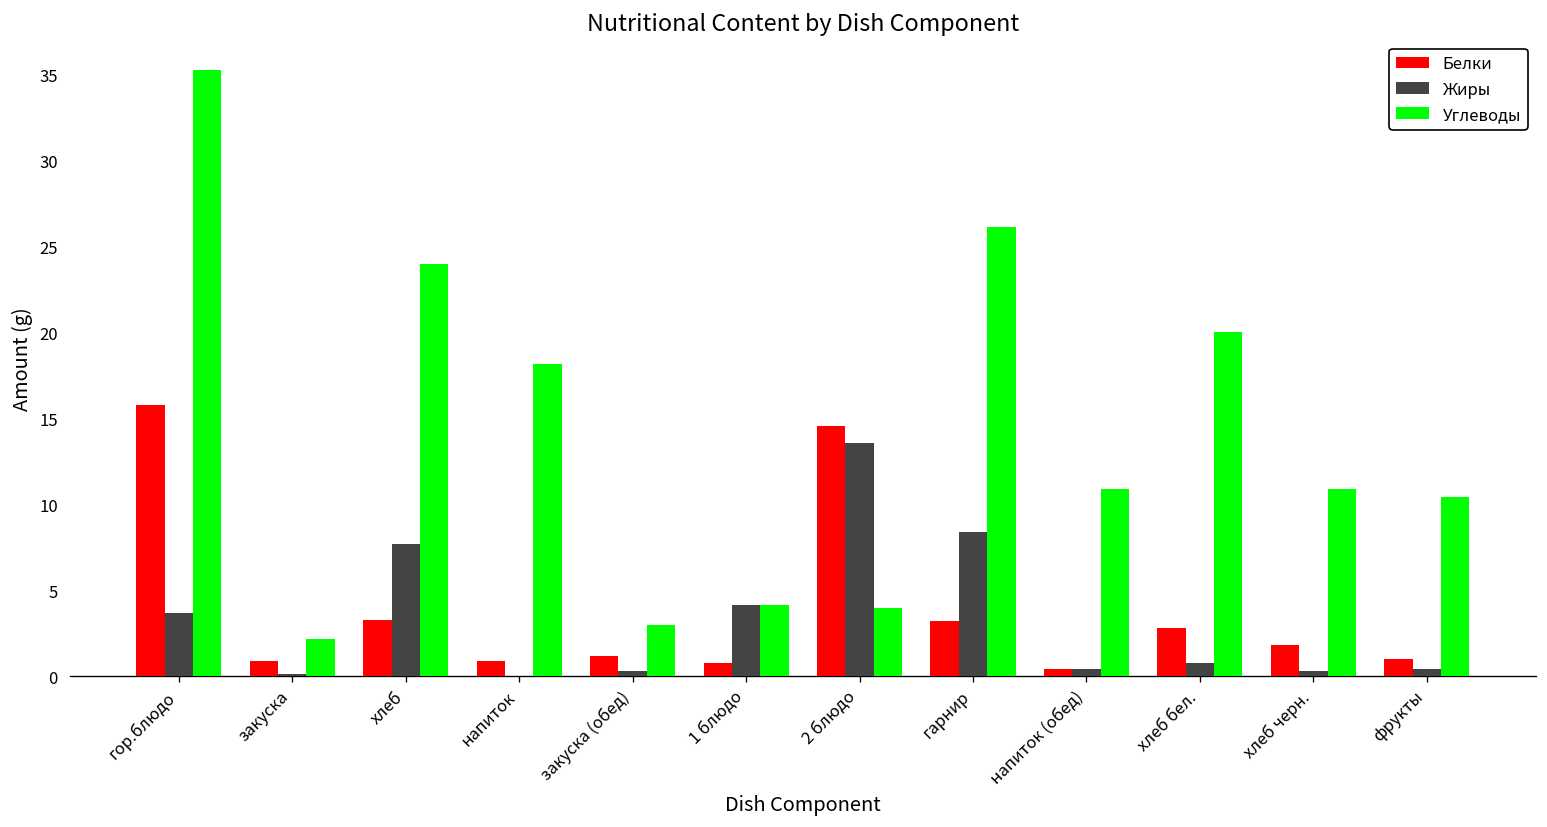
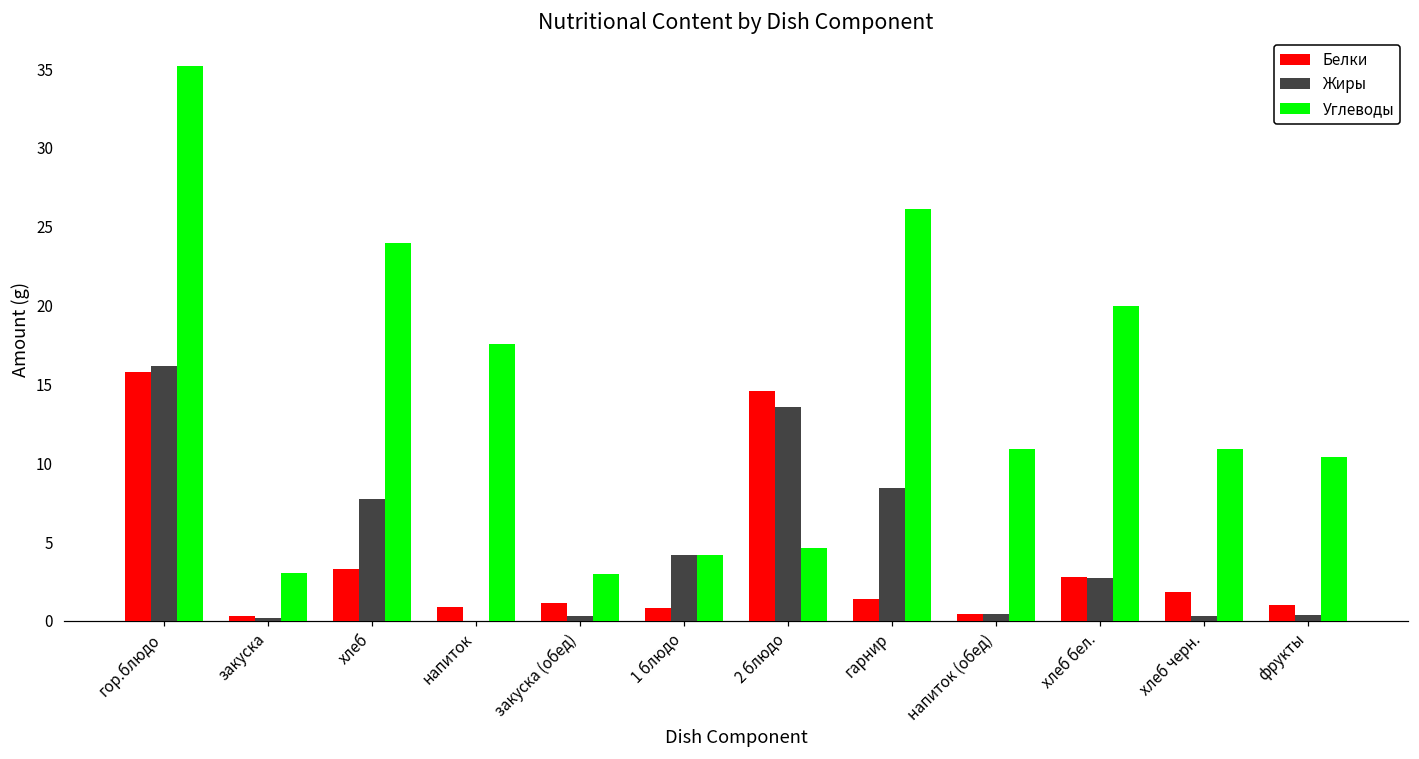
  {
    "Белки": {
      "гор.блюдо": 15.8,
-     "закуска": 0.9,
+     "закуска": 0.3,
      "хлеб": 3.3,
      "напиток": 0.9,
      "закуска (обед)": 1.2,
      "1 блюдо": 0.8,
      "2 блюдо": 14.6,
-     "гарнир": 3.2,
+     "гарнир": 1.4,
      "напиток (обед)": 0.4,
      "хлеб бел.": 2.8,
      "хлеб черн.": 1.8,
      "фрукты": 1.0
    },
    "Жиры": {
-     "гор.блюдо": 3.7,
+     "гор.блюдо": 16.1,
      "хлеб": 7.7,
      "напиток": 0.0,
      "закуска (обед)": 0.3,
      "1 блюдо": 4.2,
      "2 блюдо": 13.6,
      "гарнир": 8.4,
      "напиток (обед)": 0.4,
-     "хлеб бел.": 0.8,
+     "хлеб бел.": 2.7,
      "хлеб черн.": 0.3,
      "фрукты": 0.4
    },
    "Углеводы": {
      "гор.блюдо": 35.2,
-     "закуска": 2.2,
+     "закуска": 3.0,
      "хлеб": 24.0,
-     "напиток": 18.2,
+     "напиток": 17.6,
      "закуска (обед)": 3.0,
      "1 блюдо": 4.2,
-     "2 блюдо": 4.0,
+     "2 блюдо": 4.6,
      "гарнир": 26.1,
      "напиток (обед)": 10.9,
      "хлеб бел.": 20.0,
      "хлеб черн.": 10.9,
      "фрукты": 10.4
    }
  }
